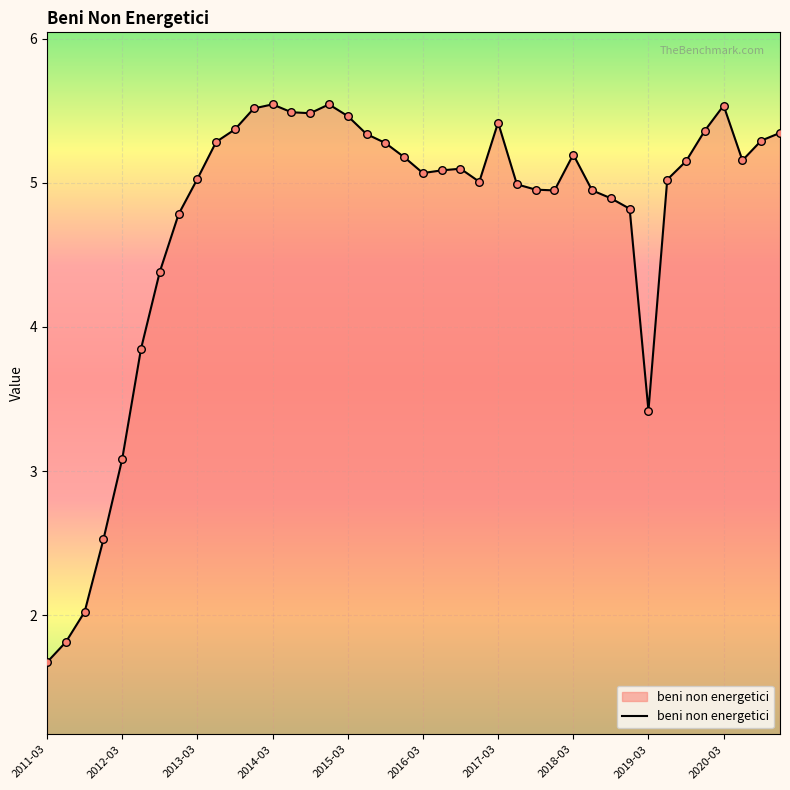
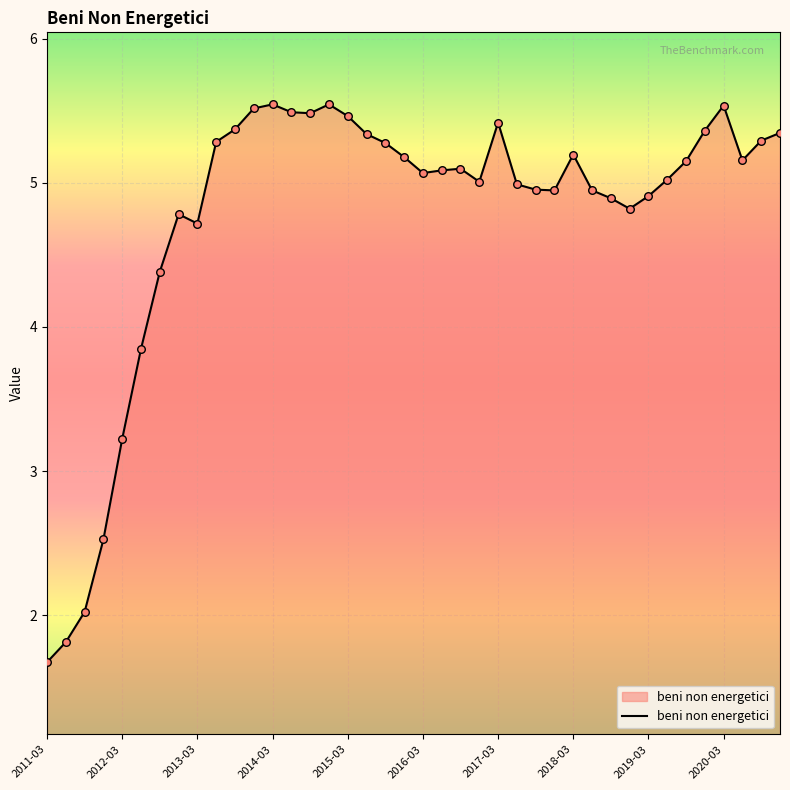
  {
    "2011-03": 1.67,
-   "2012-03": 3.08,
-   "2013-03": 5.03,
+   "2012-03": 3.22,
+   "2013-03": 4.72,
    "2014-03": 5.54,
    "2015-03": 5.46,
    "2016-03": 5.07,
    "2017-03": 5.42,
    "2018-03": 5.20,
-   "2019-03": 3.42,
+   "2019-03": 4.91,
    "2020-03": 5.54
  }
